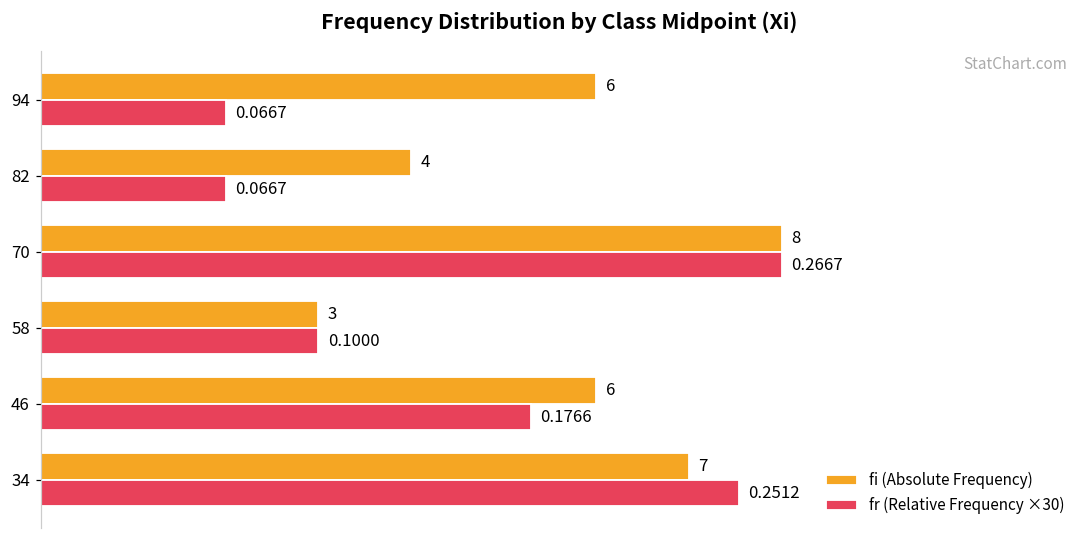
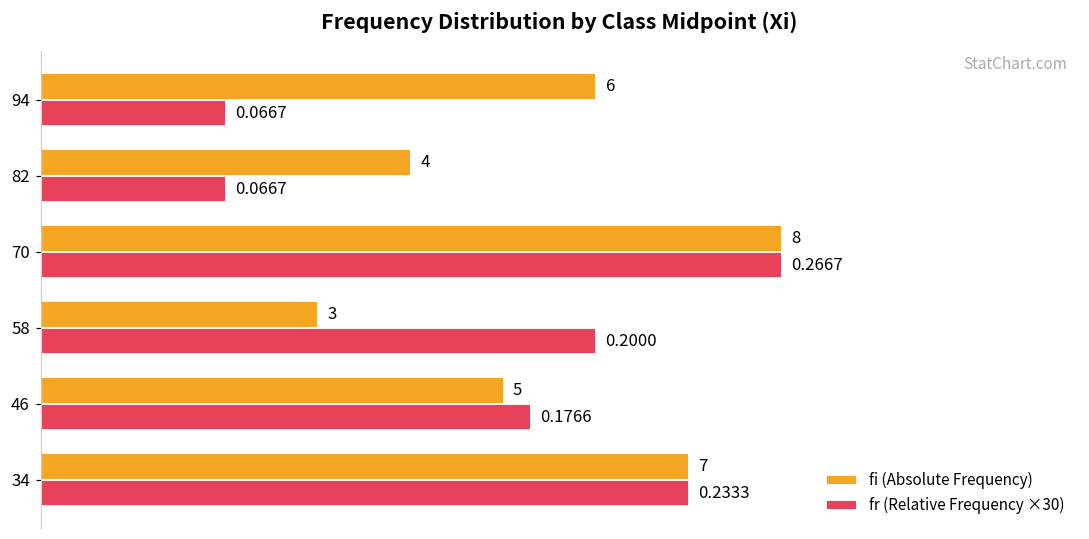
  {
    "fi (Absolute Frequency)": {
      "94": 6,
      "82": 4,
      "70": 8,
      "58": 3,
-     "46": 6,
+     "46": 5,
      "34": 7
    },
    "fr (Relative Frequency ×30)": {
-     "58": 0.1000,
-     "34": 0.2512
+     "58": 0.2000,
+     "34": 0.2333
    }
  }
